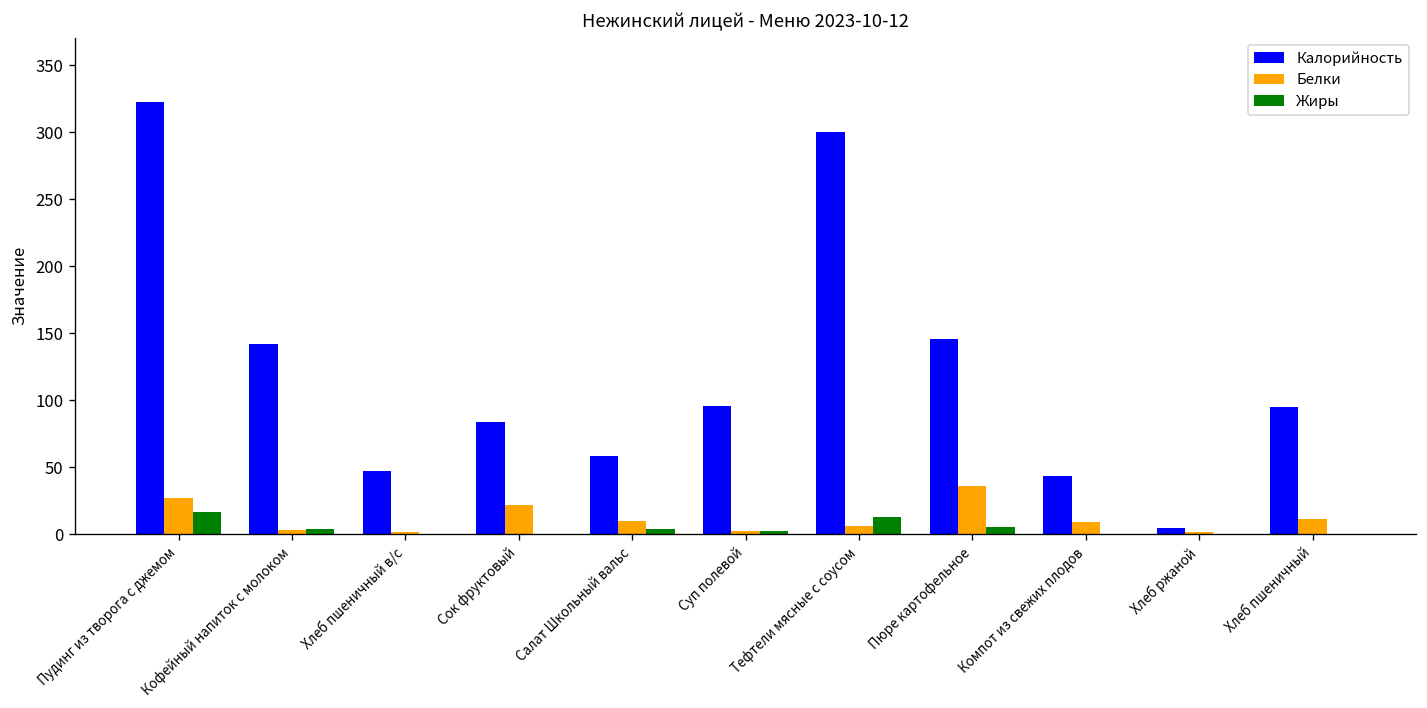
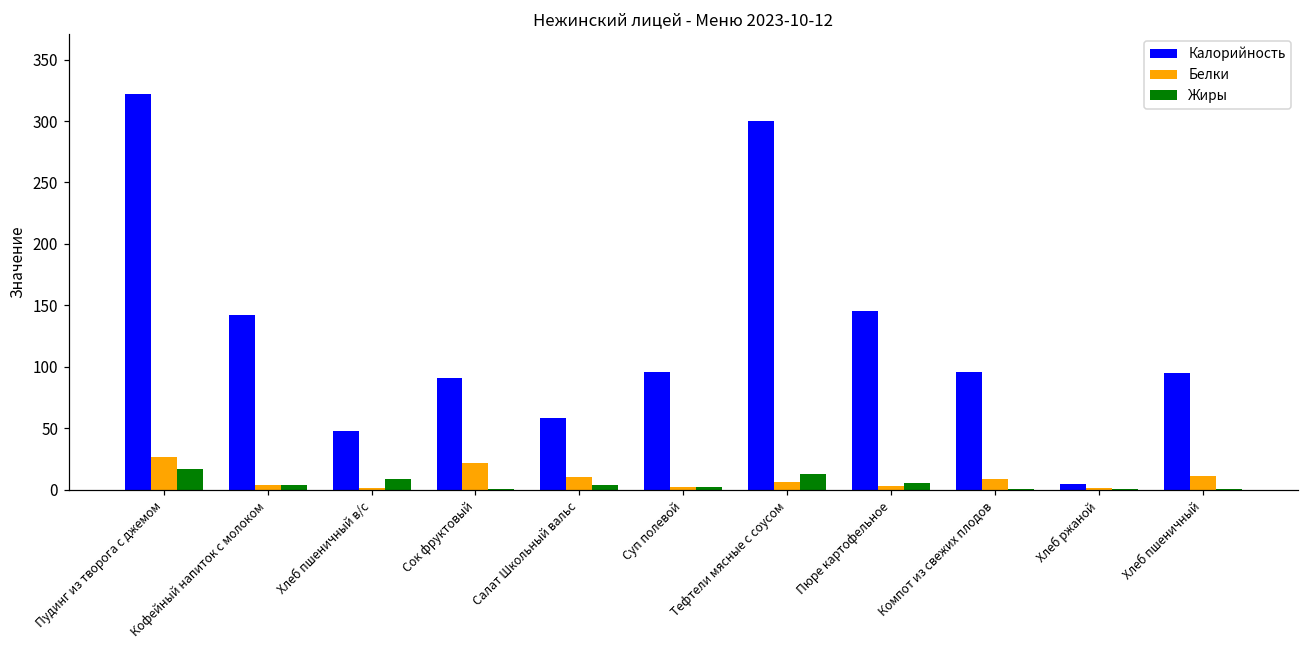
  {
    "Калорийность": {
      "Пудинг из творога с джемом": 322,
      "Кофейный напиток с молоком": 142,
      "Хлеб пшеничный в/с": 47,
-     "Сок фруктовый": 83,
+     "Сок фруктовый": 91,
      "Салат Школьный вальс": 58,
      "Суп полевой": 96,
      "Тефтели мясные с соусом": 300,
      "Пюре картофельное": 146,
-     "Компот из свежих плодов": 44,
+     "Компот из свежих плодов": 96,
      "Хлеб ржаной": 5,
      "Хлеб пшеничный": 95
    },
    "Белки": {
      "Пудинг из творога с джемом": 27,
      "Кофейный напиток с молоком": 3,
      "Сок фруктовый": 21,
      "Салат Школьный вальс": 10,
      "Суп полевой": 2,
      "Тефтели мясные с соусом": 6,
-     "Пюре картофельное": 36,
+     "Пюре картофельное": 3,
      "Компот из свежих плодов": 9,
      "Хлеб пшеничный": 11
    },
    "Жиры": {
      "Пудинг из творога с джемом": 17,
      "Кофейный напиток с молоком": 3,
-     "Хлеб пшеничный в/с": 0,
+     "Хлеб пшеничный в/с": 8,
      "Салат Школьный вальс": 4,
      "Суп полевой": 2,
      "Тефтели мясные с соусом": 13,
      "Пюре картофельное": 5
    }
  }
